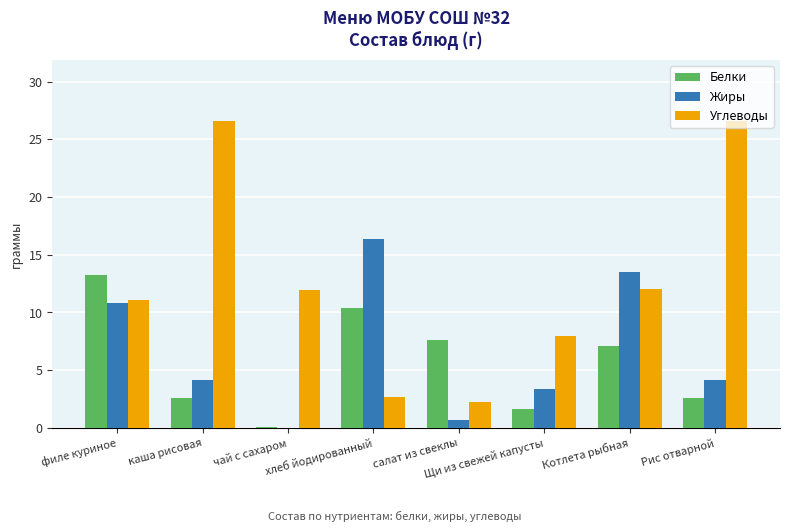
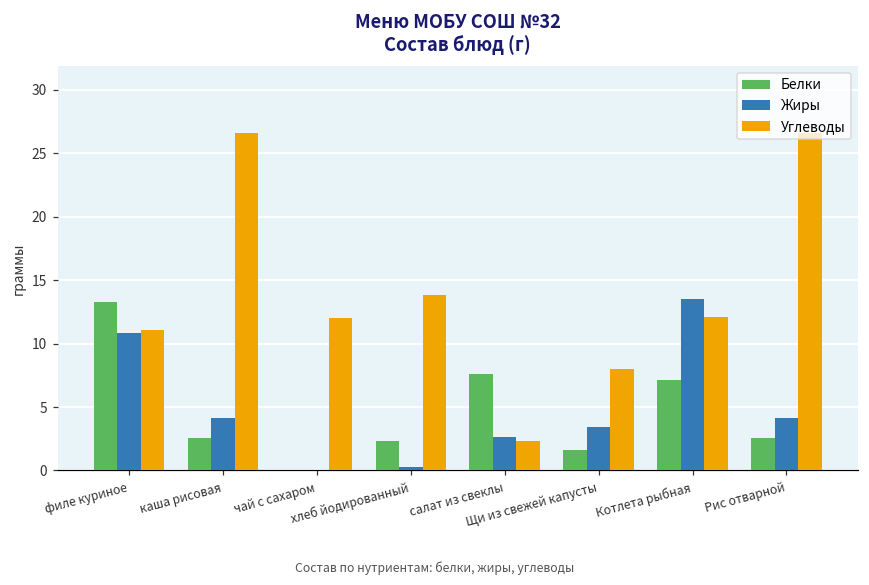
  {
    "Белки": {
      "филе куриное": 13.3,
      "каша рисовая": 2.6,
-     "хлеб йодированный": 10.4,
+     "хлеб йодированный": 2.3,
      "салат из свеклы": 7.6,
      "Щи из свежей капусты": 1.6,
      "Котлета рыбная": 7.1,
      "Рис отварной": 2.6
    },
    "Жиры": {
      "филе куриное": 10.8,
      "каша рисовая": 4.2,
-     "хлеб йодированный": 16.3,
-     "салат из свеклы": 0.7,
+     "хлеб йодированный": 0.3,
+     "салат из свеклы": 2.6,
      "Щи из свежей капусты": 3.4,
      "Котлета рыбная": 13.5,
      "Рис отварной": 4.2
    },
    "Углеводы": {
      "филе куриное": 11.1,
      "каша рисовая": 26.6,
      "чай с сахаром": 12.0,
-     "хлеб йодированный": 2.6,
+     "хлеб йодированный": 13.9,
      "салат из свеклы": 2.3,
      "Щи из свежей капусты": 8.0,
      "Котлета рыбная": 12.1
    }
  }
